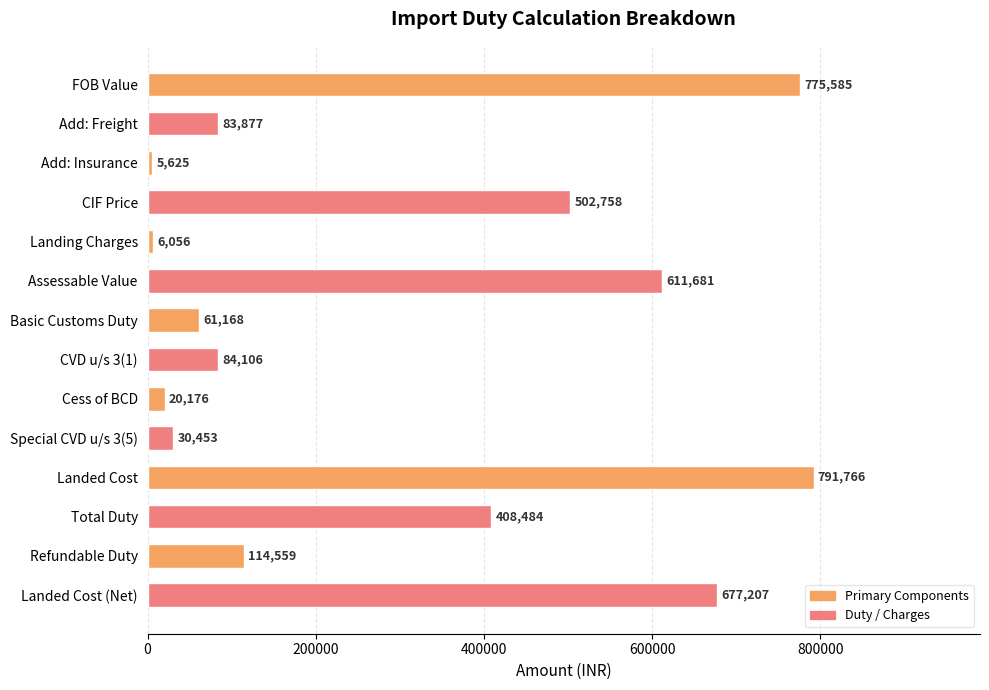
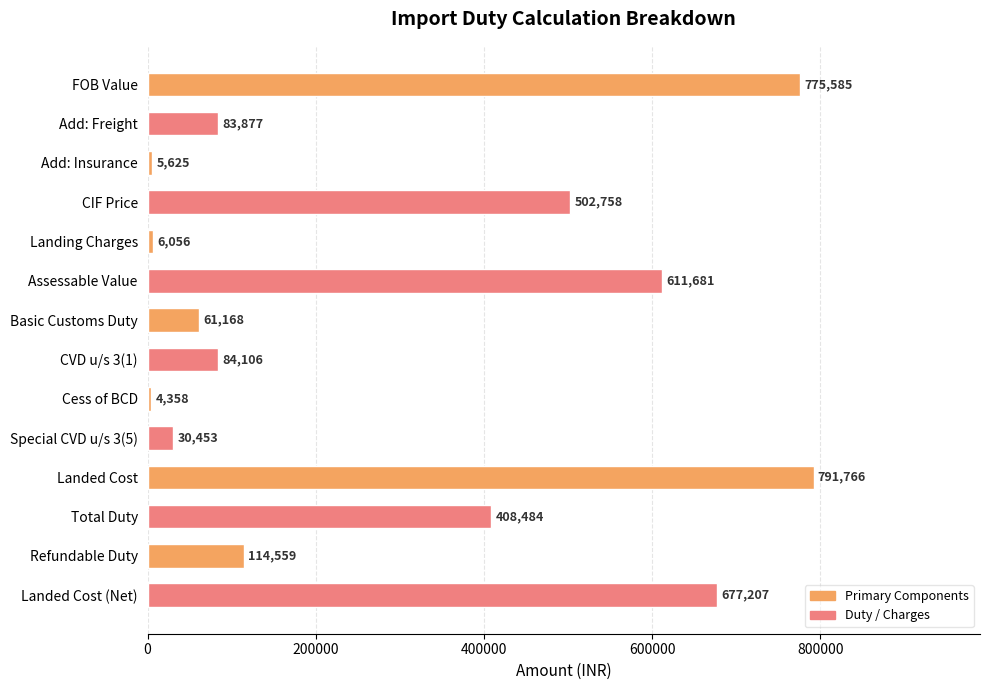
  {
    "FOB Value": "775,585",
    "Add: Freight": "83,877",
    "Add: Insurance": "5,625",
    "CIF Price": "502,758",
    "Landing Charges": "6,056",
    "Assessable Value": "611,681",
    "Basic Customs Duty": "61,168",
    "CVD u/s 3(1)": "84,106",
-   "Cess of BCD": "20,176",
+   "Cess of BCD": "4,358",
    "Special CVD u/s 3(5)": "30,453",
    "Landed Cost": "791,766",
    "Total Duty": "408,484",
    "Refundable Duty": "114,559",
    "Landed Cost (Net)": "677,207"
  }
